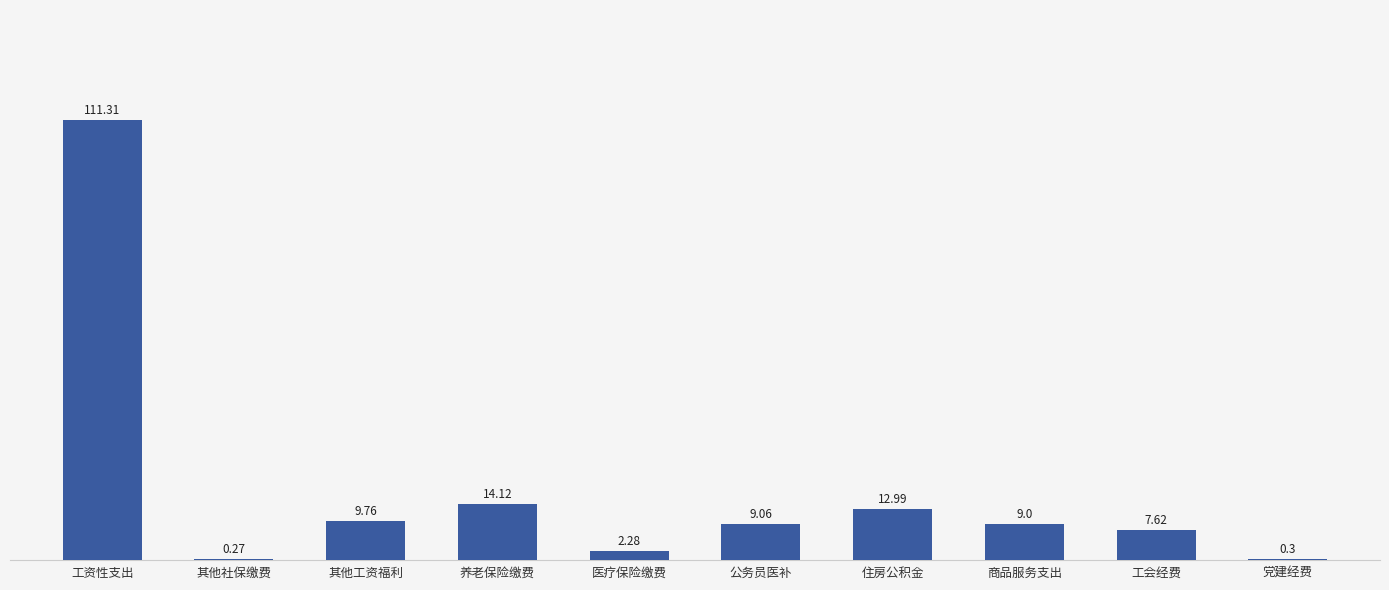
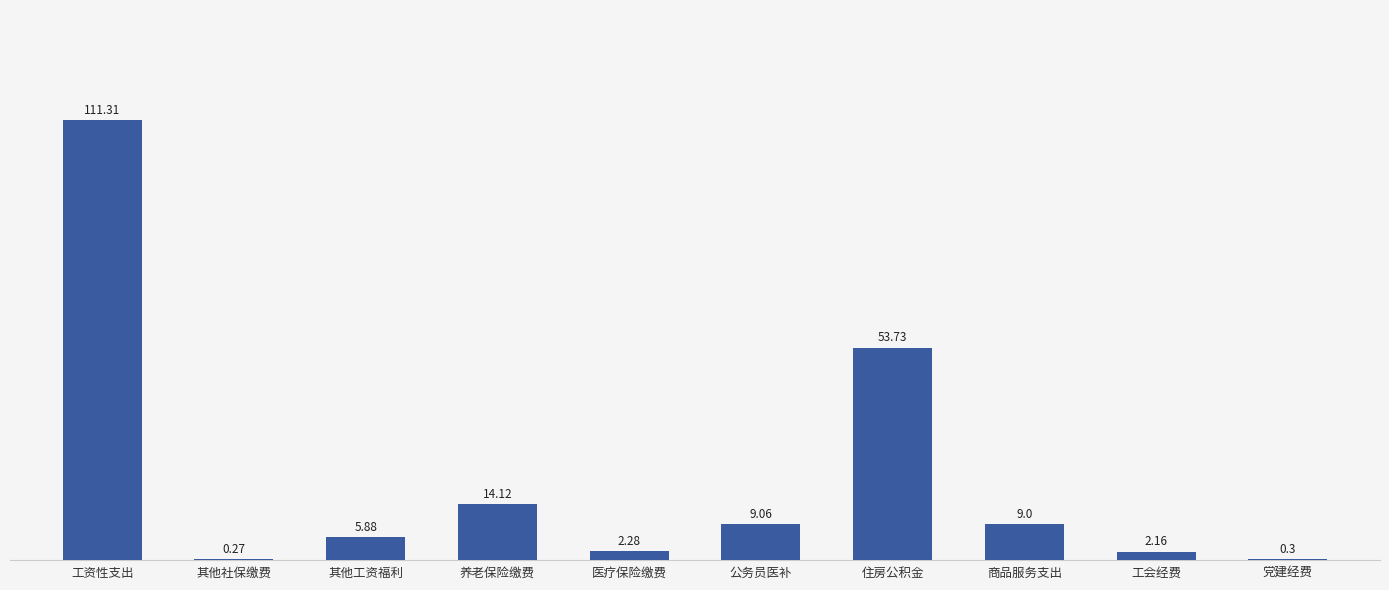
  {
    "工资性支出": 111.31,
    "其他社保缴费": 0.27,
-   "其他工资福利": 9.76,
+   "其他工资福利": 5.88,
    "养老保险缴费": 14.12,
    "医疗保险缴费": 2.28,
    "公务员医补": 9.06,
-   "住房公积金": 12.99,
+   "住房公积金": 53.73,
    "商品服务支出": 9.0,
-   "工会经费": 7.62,
+   "工会经费": 2.16,
    "党建经费": 0.3
  }
